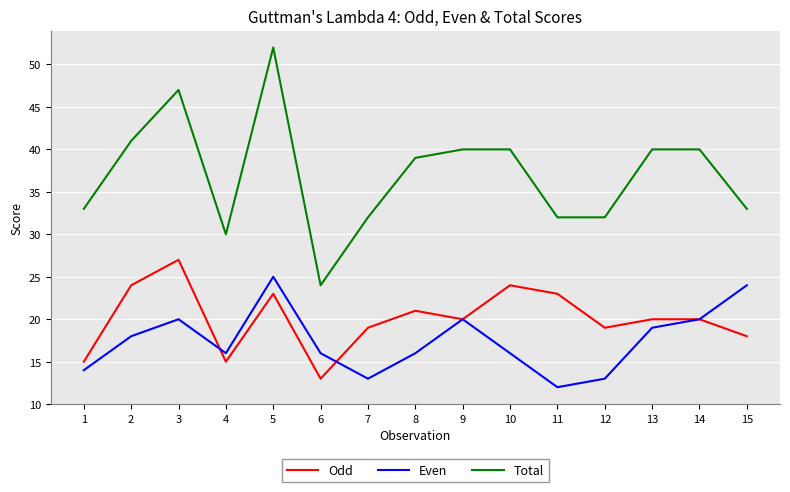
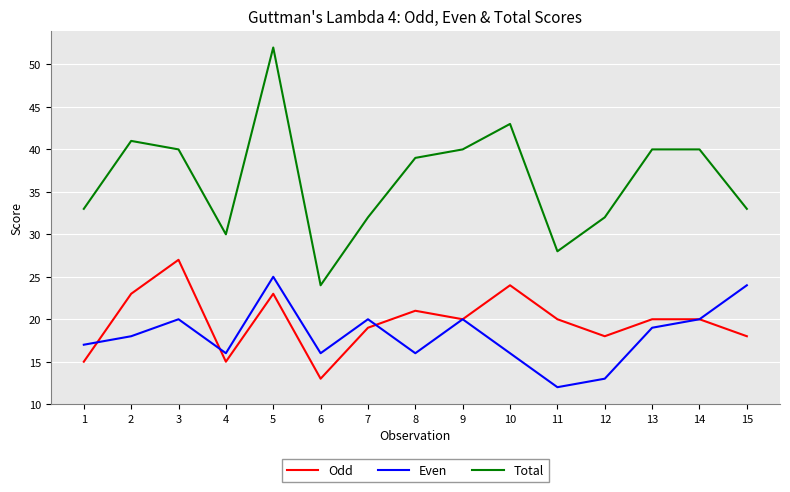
  {
    "Odd": {
      "1": 15,
-     "2": 24,
+     "2": 23,
      "3": 27,
      "4": 15,
      "5": 23,
      "6": 13,
      "7": 19,
      "8": 21,
      "10": 24,
-     "11": 23,
-     "12": 19,
+     "11": 20,
+     "12": 18,
      "13": 20,
      "15": 18
    },
    "Even": {
-     "1": 14,
+     "1": 17,
      "2": 18,
      "3": 20,
      "4": 16,
      "5": 25,
      "6": 16,
-     "7": 13,
+     "7": 20,
      "8": 16,
      "10": 16,
      "11": 12,
      "12": 13,
      "13": 19,
      "15": 24
    },
    "Total": {
      "1": 33,
      "2": 41,
-     "3": 47,
+     "3": 40,
      "4": 30,
      "5": 52,
      "6": 24,
      "7": 32,
      "8": 39,
      "9": 40,
-     "10": 40,
-     "11": 32,
+     "10": 43,
+     "11": 28,
      "12": 32,
      "13": 40,
      "14": 40,
      "15": 33
    }
  }
